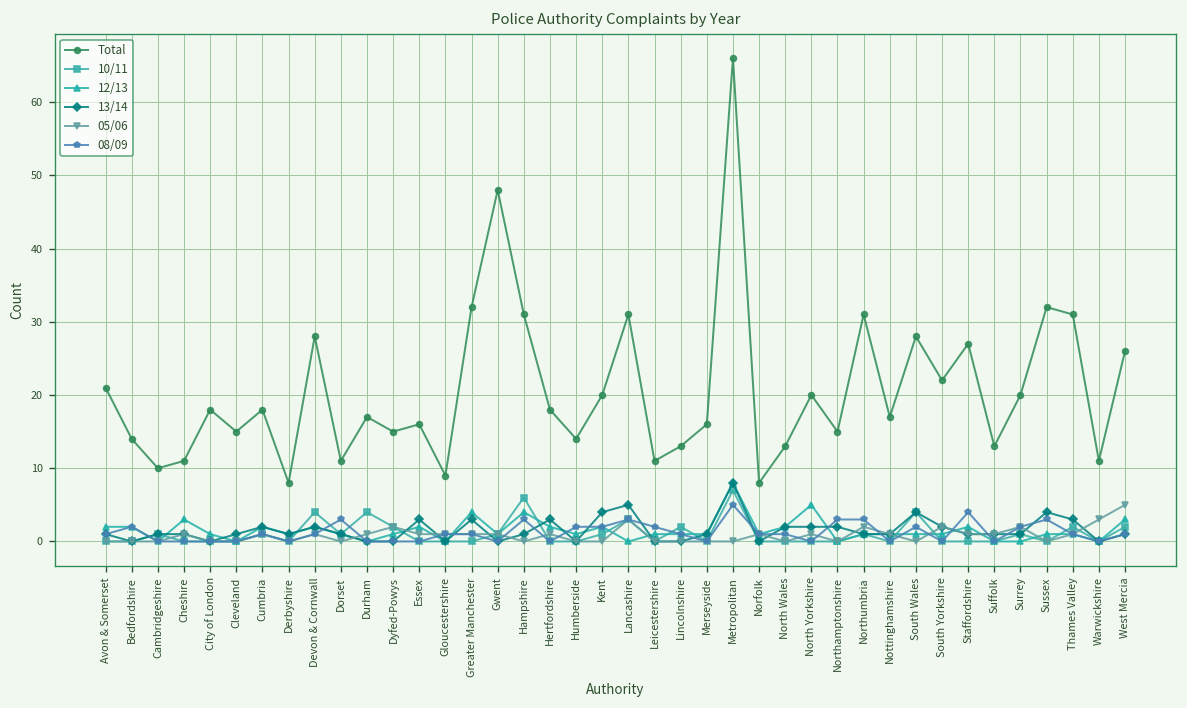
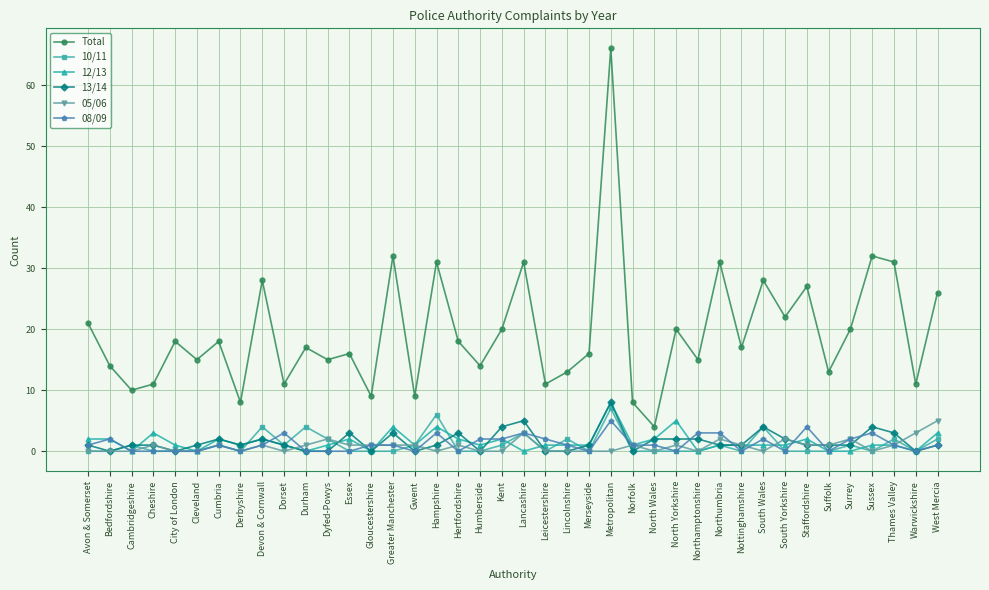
  {
    "Total": {
      "Avon & Somerset": 21,
      "Bedfordshire": 14,
      "Cambridgeshire": 10,
      "Cheshire": 11,
      "City of London": 18,
      "Cleveland": 15,
      "Cumbria": 18,
      "Derbyshire": 8,
      "Devon & Cornwall": 28,
      "Dorset": 11,
      "Durham": 17,
      "Dyfed-Powys": 15,
      "Essex": 16,
      "Gloucestershire": 9,
      "Greater Manchester": 32,
-     "Gwent": 48,
+     "Gwent": 9,
      "Hampshire": 31,
      "Hertfordshire": 18,
      "Humberside": 14,
      "Kent": 20,
      "Lancashire": 31,
      "Leicestershire": 11,
      "Lincolnshire": 13,
      "Merseyside": 16,
      "Metropolitan": 66,
      "Norfolk": 8,
-     "North Wales": 13,
+     "North Wales": 4,
      "North Yorkshire": 20,
      "Northamptonshire": 15,
      "Northumbria": 31,
      "Nottinghamshire": 17,
      "South Wales": 28,
      "South Yorkshire": 22,
      "Staffordshire": 27,
      "Suffolk": 13,
      "Surrey": 20,
      "Sussex": 32,
      "Thames Valley": 31,
      "Warwickshire": 11,
      "West Mercia": 26
    },
    "13/14": {
      "Cleveland": 1,
      "Essex": 3,
      "Greater Manchester": 3,
      "Hampshire": 1,
      "Hertfordshire": 3,
      "Kent": 4,
      "Lancashire": 5,
      "North Yorkshire": 2,
      "Northamptonshire": 2,
      "Sussex": 4,
      "Thames Valley": 3
    }
  }
